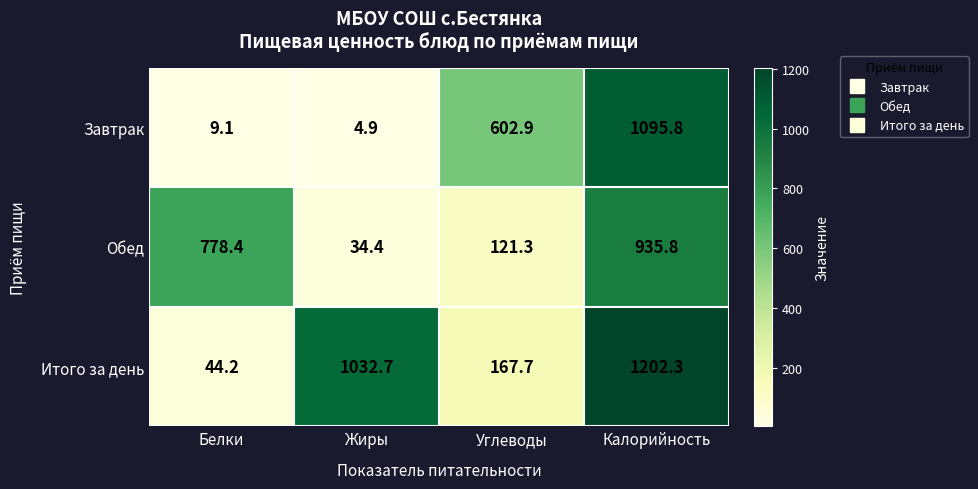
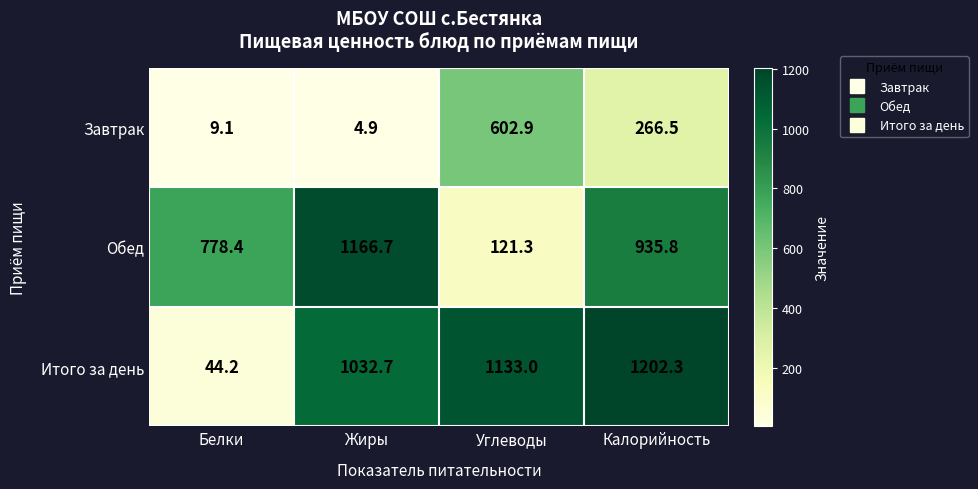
  {
    "Завтрак": {
      "Белки": 9.1,
      "Жиры": 4.9,
      "Углеводы": 602.9,
-     "Калорийность": 1095.8
+     "Калорийность": 266.5
    },
    "Обед": {
      "Белки": 778.4,
-     "Жиры": 34.4,
+     "Жиры": 1166.7,
      "Углеводы": 121.3,
      "Калорийность": 935.8
    },
    "Итого за день": {
      "Белки": 44.2,
      "Жиры": 1032.7,
-     "Углеводы": 167.7,
+     "Углеводы": 1133.0,
      "Калорийность": 1202.3
    }
  }
